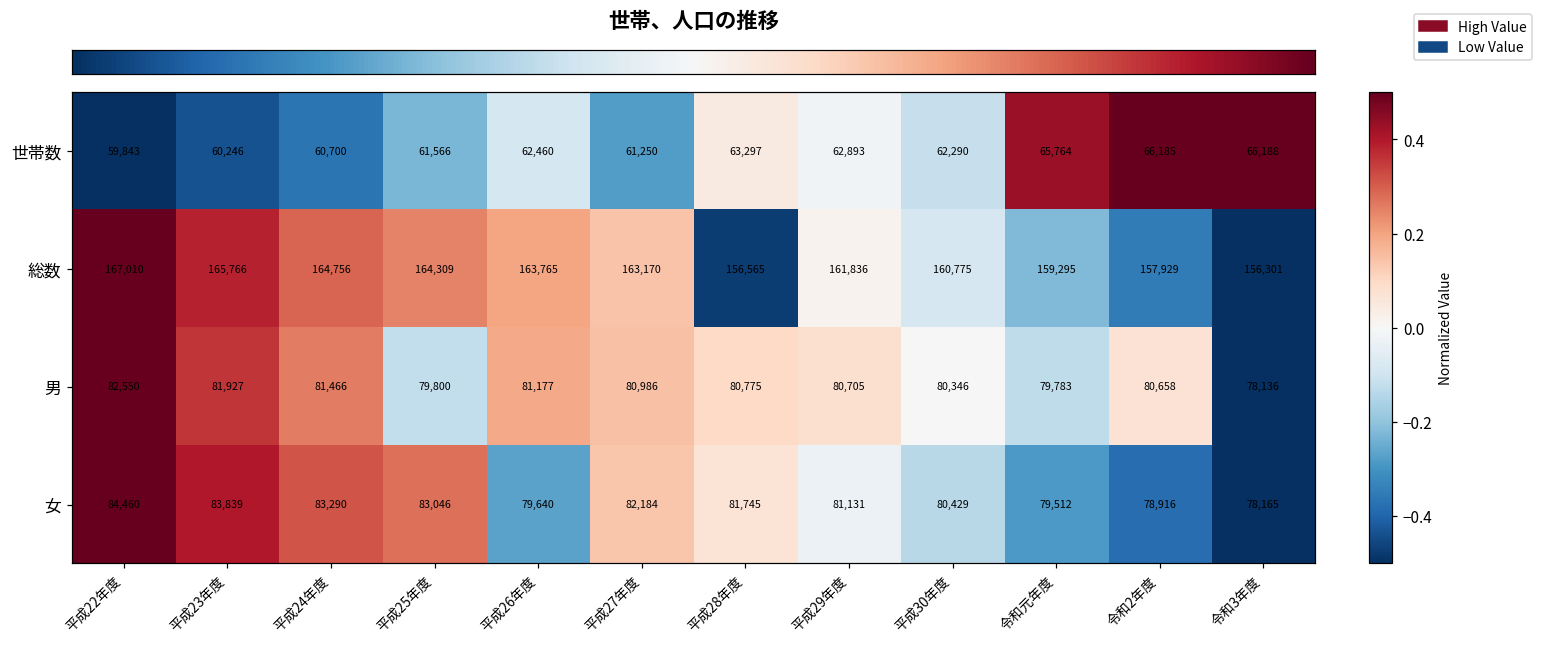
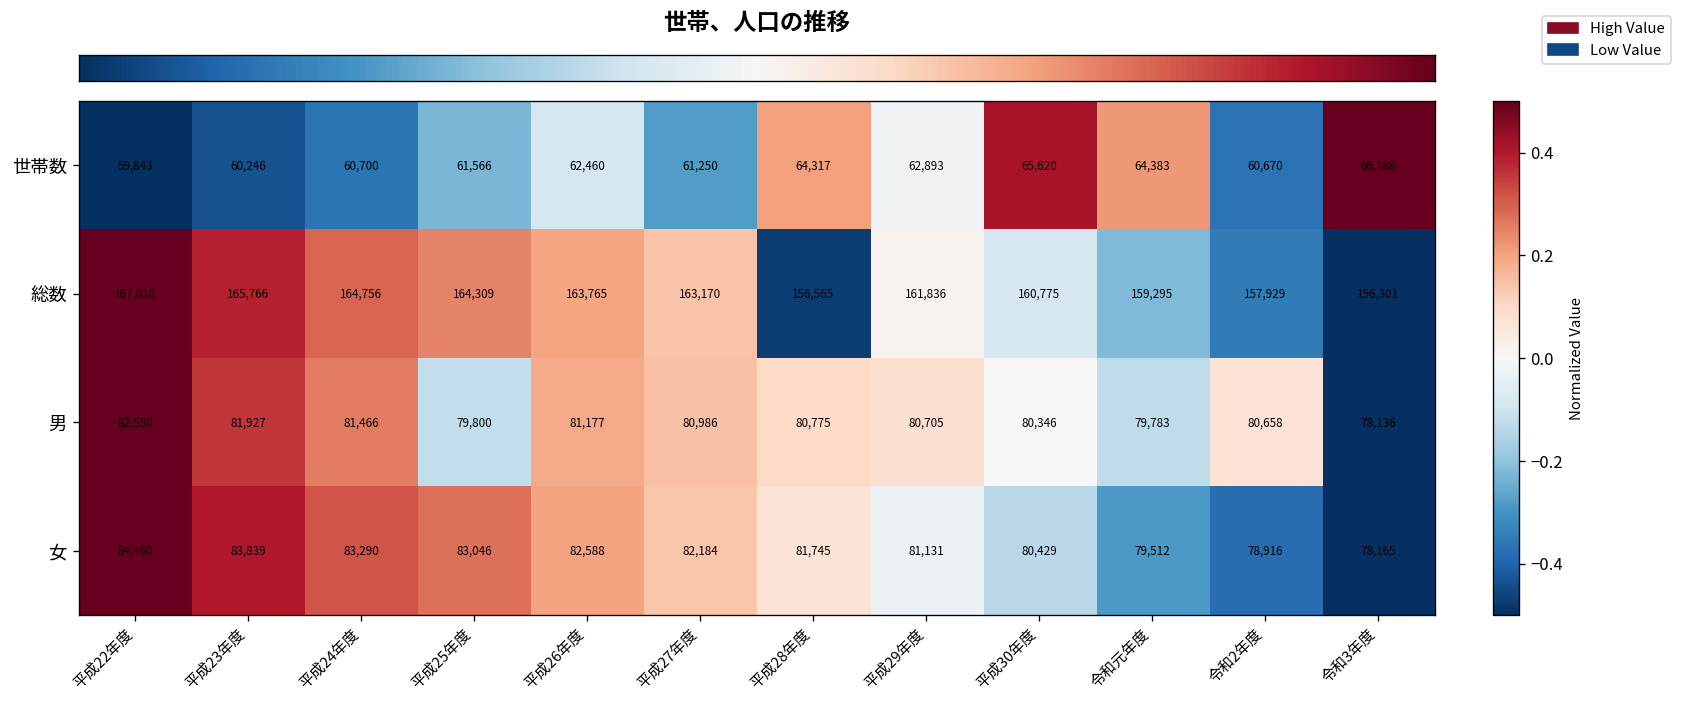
  {
    "世帯数": {
      "平成22年度": "59,843",
      "平成23年度": "60,246",
      "平成24年度": "60,700",
      "平成25年度": "61,566",
      "平成26年度": "62,460",
      "平成27年度": "61,250",
-     "平成28年度": "63,297",
+     "平成28年度": "64,317",
      "平成29年度": "62,893",
-     "平成30年度": "62,290",
-     "令和元年度": "65,764",
-     "令和2年度": "66,185",
+     "平成30年度": "65,620",
+     "令和元年度": "64,383",
+     "令和2年度": "60,670",
      "令和3年度": "66,188"
    },
    "総数": {
      "平成22年度": "167,010",
      "平成23年度": "165,766",
      "平成24年度": "164,756",
      "平成25年度": "164,309",
      "平成26年度": "163,765",
      "平成27年度": "163,170",
      "平成28年度": "156,565",
      "平成29年度": "161,836",
      "平成30年度": "160,775",
      "令和元年度": "159,295",
      "令和2年度": "157,929",
      "令和3年度": "156,301"
    },
    "男": {
      "平成22年度": "82,550",
      "平成23年度": "81,927",
      "平成24年度": "81,466",
      "平成25年度": "79,800",
      "平成26年度": "81,177",
      "平成27年度": "80,986",
      "平成28年度": "80,775",
      "平成29年度": "80,705",
      "平成30年度": "80,346",
      "令和元年度": "79,783",
      "令和2年度": "80,658",
      "令和3年度": "78,136"
    },
    "女": {
      "平成22年度": "84,460",
      "平成23年度": "83,839",
      "平成24年度": "83,290",
      "平成25年度": "83,046",
-     "平成26年度": "79,640",
+     "平成26年度": "82,588",
      "平成27年度": "82,184",
      "平成28年度": "81,745",
      "平成29年度": "81,131",
      "平成30年度": "80,429",
      "令和元年度": "79,512",
      "令和2年度": "78,916",
      "令和3年度": "78,165"
    }
  }
